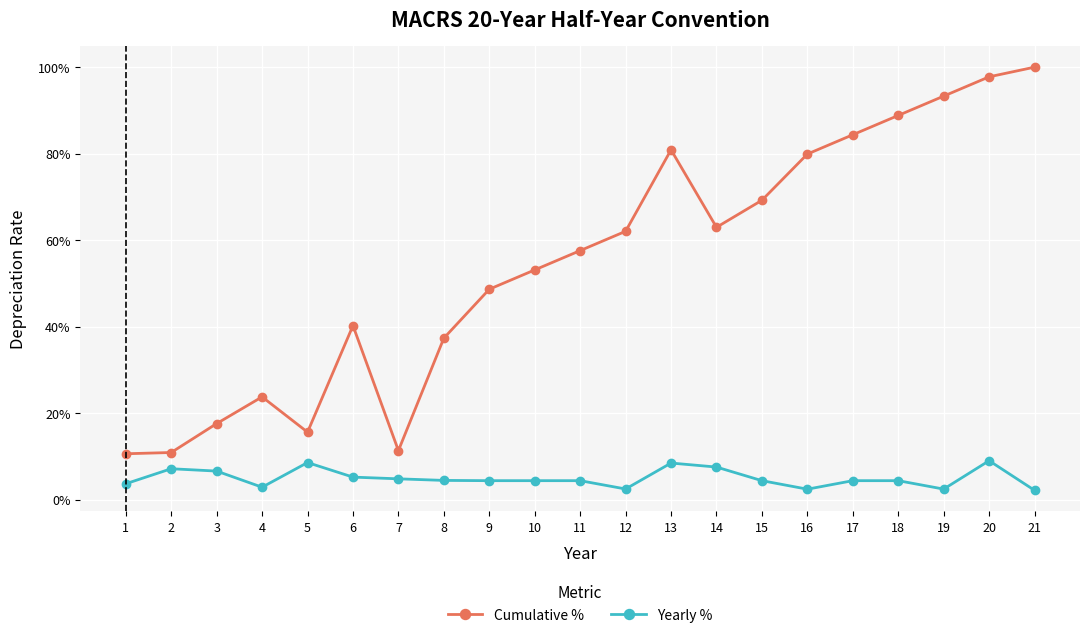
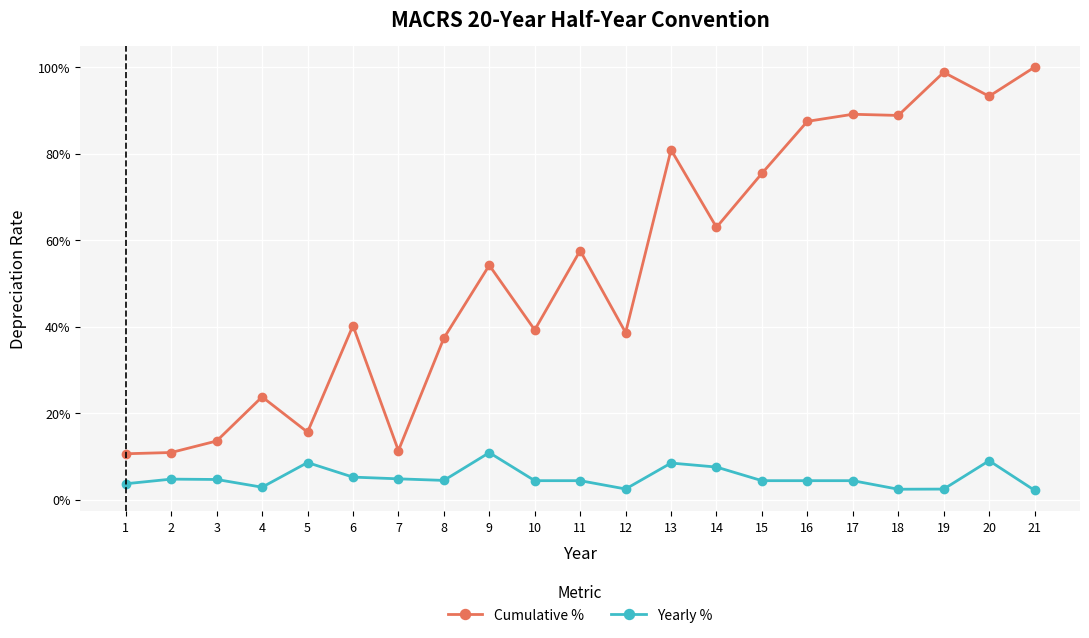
  {
    "Cumulative %": {
      "1": "11%",
      "2": "11%",
-     "3": "18%",
+     "3": "14%",
      "4": "24%",
      "5": "16%",
      "6": "40%",
      "7": "11%",
      "8": "37%",
-     "9": "49%",
-     "10": "53%",
+     "9": "54%",
+     "10": "39%",
      "11": "58%",
-     "12": "62%",
+     "12": "39%",
      "13": "81%",
      "14": "63%",
-     "15": "69%",
-     "16": "80%",
-     "17": "84%",
+     "15": "75%",
+     "16": "87%",
+     "17": "89%",
      "18": "89%",
-     "19": "93%",
-     "20": "98%",
+     "19": "99%",
+     "20": "93%",
      "21": "100%"
    },
    "Yearly %": {
      "1": "4%",
-     "2": "7%",
-     "3": "7%",
+     "2": "5%",
+     "3": "5%",
      "4": "3%",
      "5": "9%",
      "6": "5%",
      "7": "5%",
      "8": "5%",
-     "9": "4%",
+     "9": "11%",
      "10": "4%",
      "11": "4%",
      "12": "3%",
      "13": "9%",
      "14": "8%",
      "15": "4%",
-     "16": "2%",
+     "16": "4%",
      "17": "4%",
-     "18": "4%",
+     "18": "2%",
      "19": "3%",
      "20": "9%",
      "21": "2%"
    }
  }
